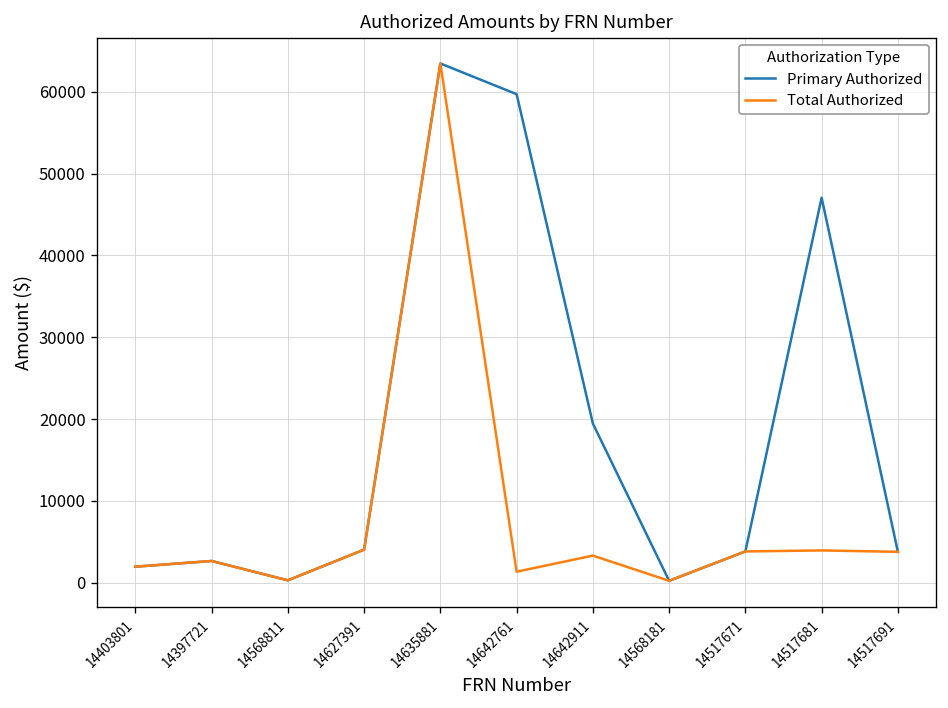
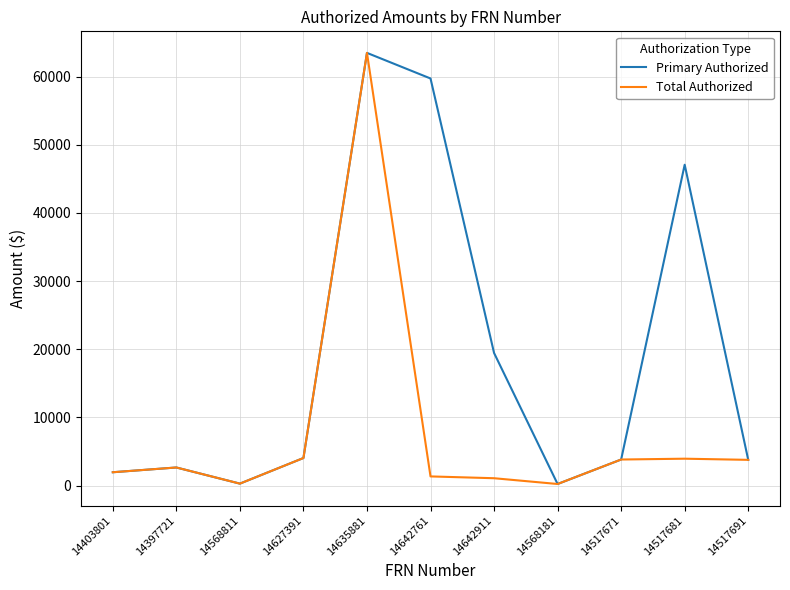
  {
    "Primary Authorized": {
      "14642761": 60000,
      "14642911": 19000,
      "14517681": 47000
    },
    "Total Authorized": {
      "14642761": 1000,
-     "14642911": 3000,
+     "14642911": 1000,
      "14517681": 4000
    }
  }
